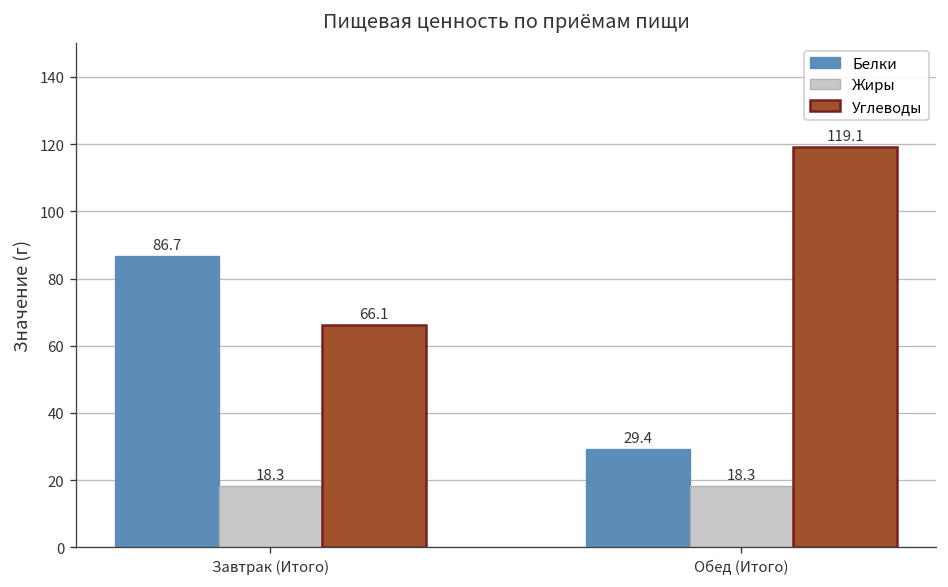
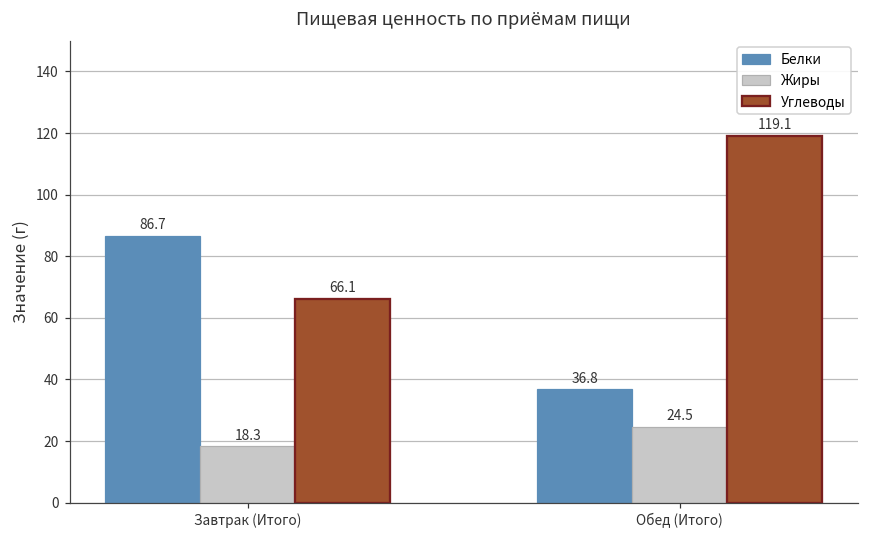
  {
    "Белки": {
      "Завтрак (Итого)": 86.7,
-     "Обед (Итого)": 29.4
+     "Обед (Итого)": 36.8
    },
    "Жиры": {
      "Завтрак (Итого)": 18.3,
-     "Обед (Итого)": 18.3
+     "Обед (Итого)": 24.5
    },
    "Углеводы": {
      "Завтрак (Итого)": 66.1,
      "Обед (Итого)": 119.1
    }
  }
